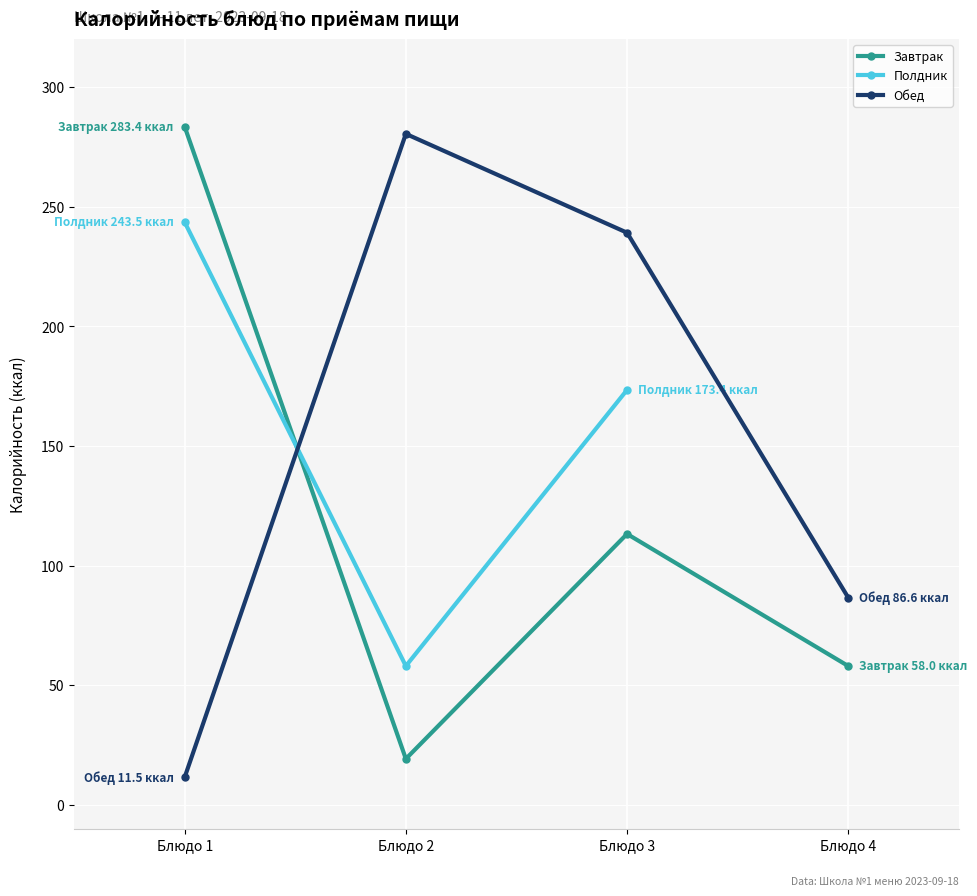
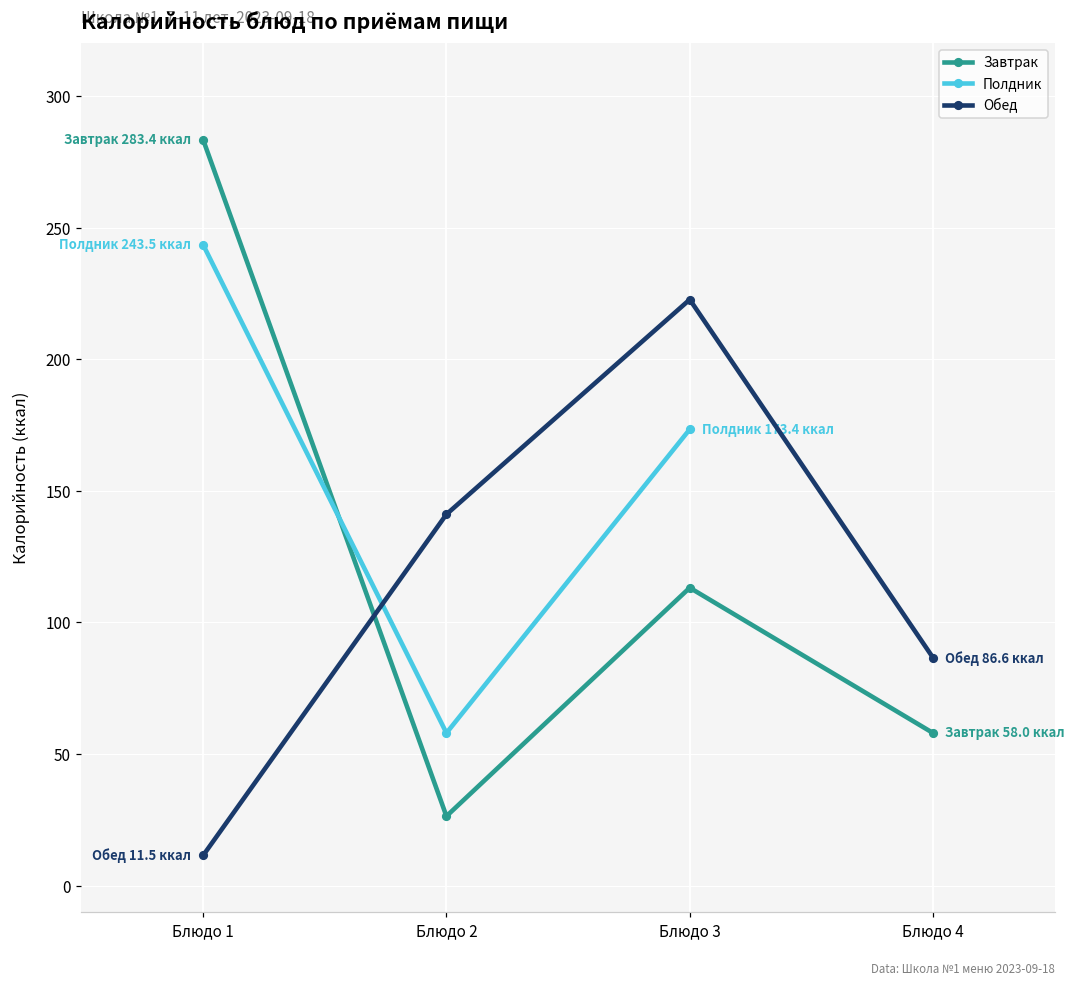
  {
    "Завтрак": {
-     "Блюдо 2": 19,
+     "Блюдо 2": 26,
      "Блюдо 3": 113
    },
    "Полдник": {
      "Блюдо 1": 243.5,
      "Блюдо 3": 173.4
    },
    "Обед": {
-     "Блюдо 2": 280,
-     "Блюдо 3": 239
+     "Блюдо 2": 141,
+     "Блюдо 3": 223
    }
  }
